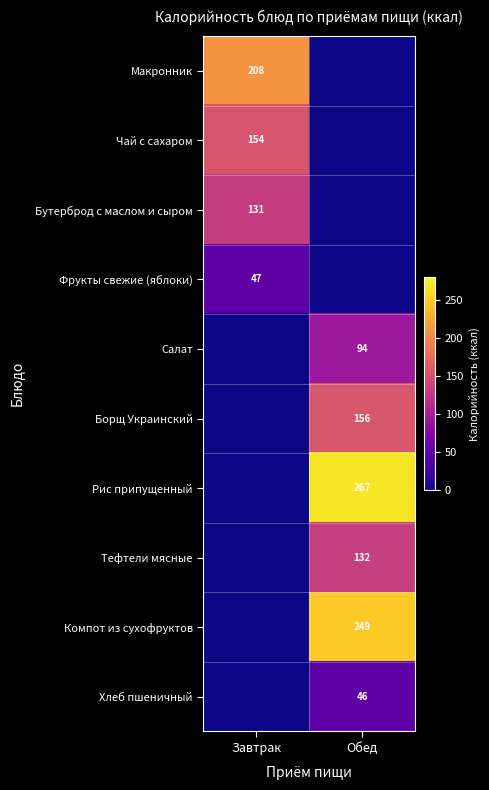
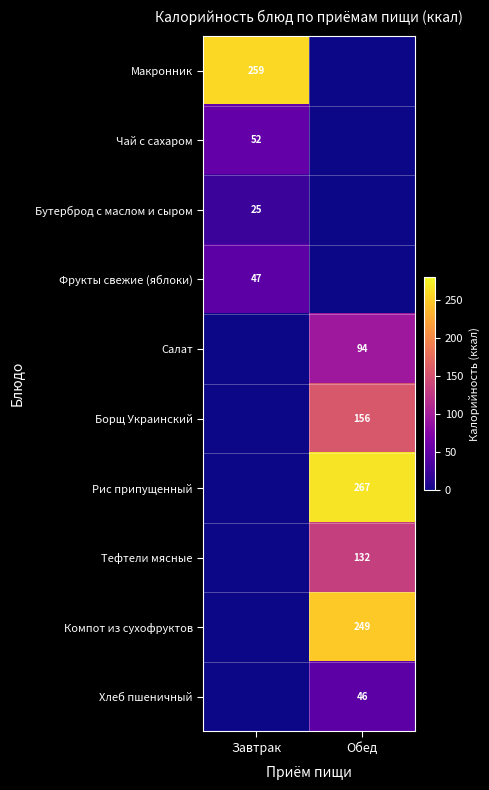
  {
    "Макронник": {
-     "Завтрак": 208
+     "Завтрак": 259
    },
    "Чай с сахаром": {
-     "Завтрак": 154
+     "Завтрак": 52
    },
    "Бутерброд с маслом и сыром": {
-     "Завтрак": 131
+     "Завтрак": 25
    },
    "Фрукты свежие (яблоки)": {
      "Завтрак": 47
    },
    "Салат": {
      "Обед": 94
    },
    "Борщ Украинский": {
      "Обед": 156
    },
    "Рис припущенный": {
      "Обед": 267
    },
    "Тефтели мясные": {
      "Обед": 132
    },
    "Компот из сухофруктов": {
      "Обед": 249
    },
    "Хлеб пшеничный": {
      "Обед": 46
    }
  }
